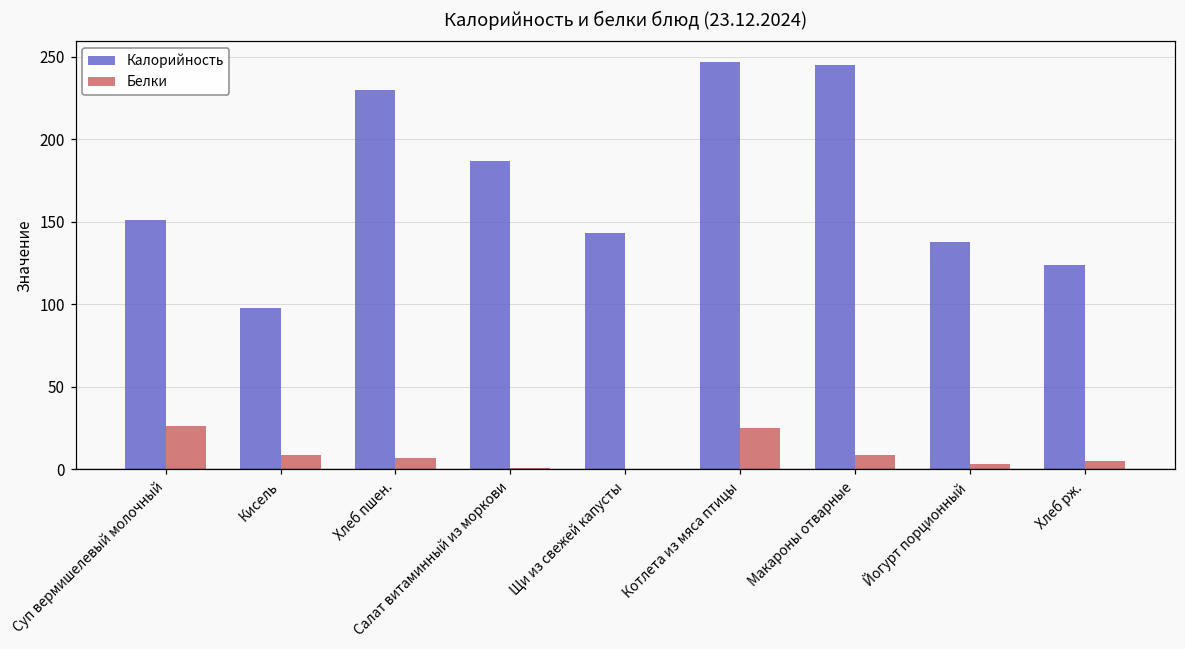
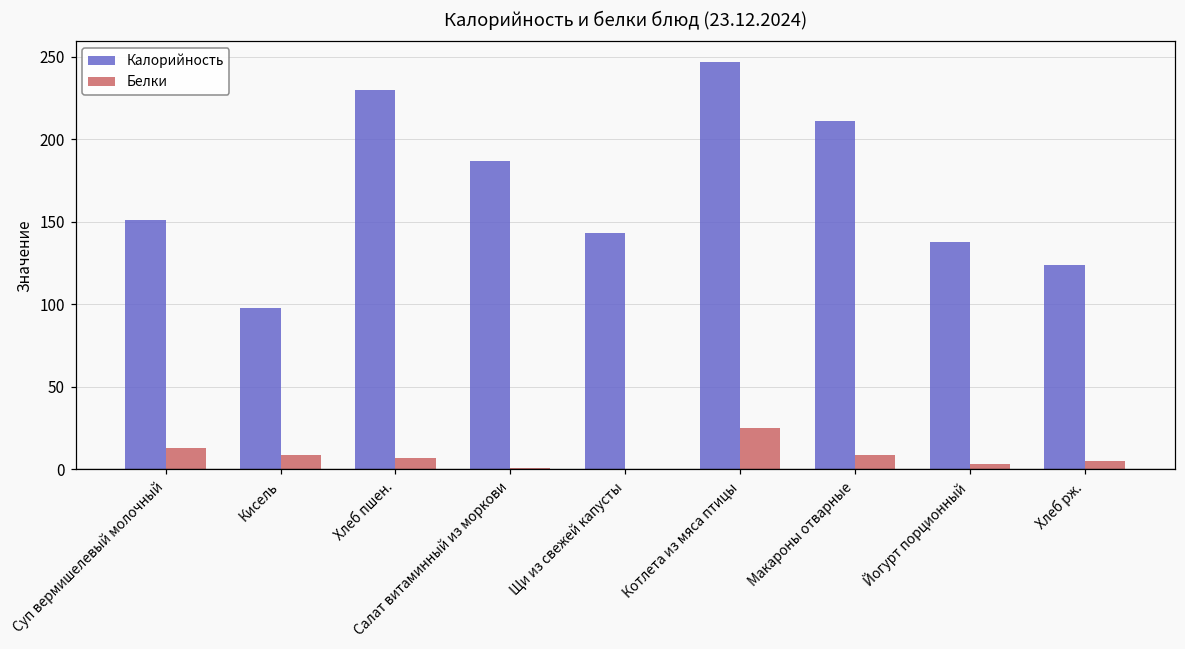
  {
    "Калорийность": {
      "Суп вермишелевый молочный": 151,
      "Кисель": 98,
      "Хлеб пшен.": 230,
      "Салат витаминный из моркови": 187,
      "Щи из свежей капусты": 143,
      "Котлета из мяса птицы": 247,
-     "Макароны отварные": 245,
+     "Макароны отварные": 211,
      "Йогурт порционный": 138,
      "Хлеб рж.": 124
    },
    "Белки": {
-     "Суп вермишелевый молочный": 26,
+     "Суп вермишелевый молочный": 13,
      "Кисель": 9,
      "Хлеб пшен.": 7,
      "Щи из свежей капусты": 0,
      "Котлета из мяса птицы": 25,
      "Макароны отварные": 9,
      "Йогурт порционный": 3,
      "Хлеб рж.": 5
    }
  }
